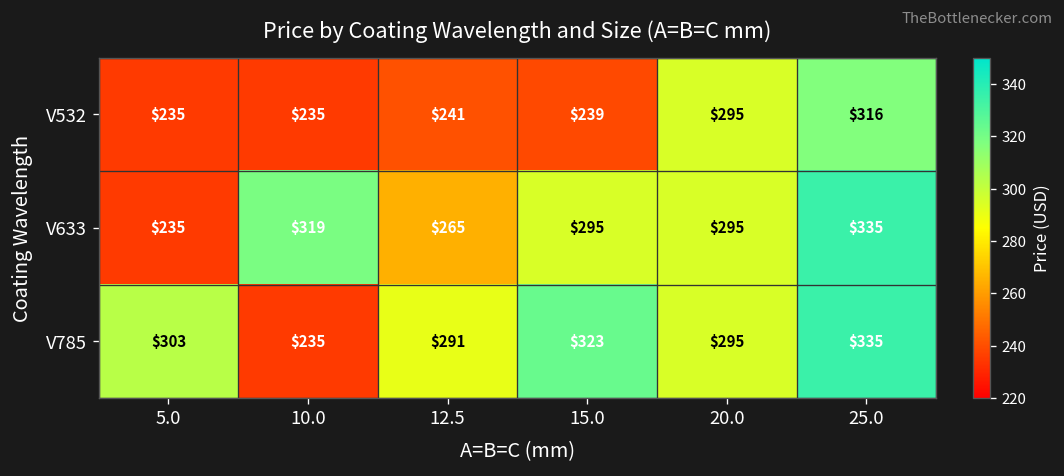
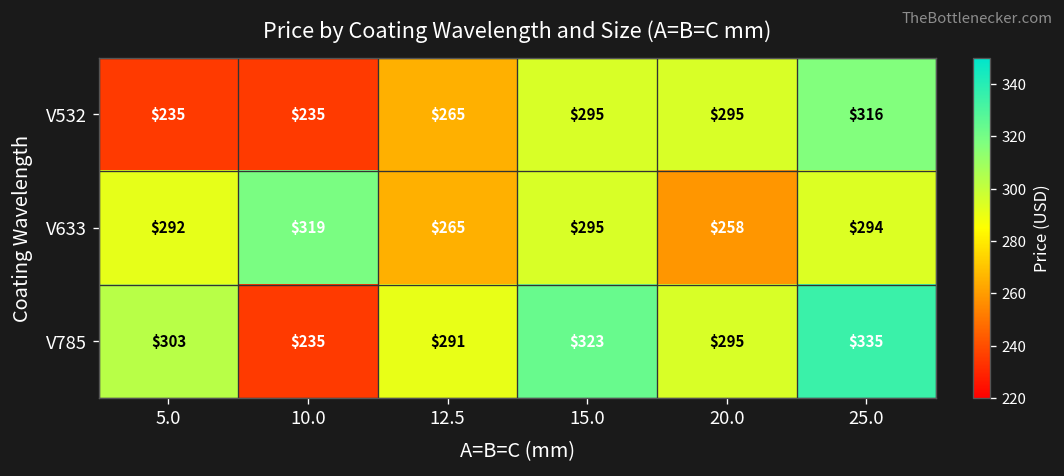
  {
    "V532": {
      "5.0": "$235",
      "10.0": "$235",
-     "12.5": "$241",
-     "15.0": "$239",
+     "12.5": "$265",
+     "15.0": "$295",
      "20.0": "$295",
      "25.0": "$316"
    },
    "V633": {
-     "5.0": "$235",
+     "5.0": "$292",
      "10.0": "$319",
      "12.5": "$265",
      "15.0": "$295",
-     "20.0": "$295",
-     "25.0": "$335"
+     "20.0": "$258",
+     "25.0": "$294"
    },
    "V785": {
      "5.0": "$303",
      "10.0": "$235",
      "12.5": "$291",
      "15.0": "$323",
      "20.0": "$295",
      "25.0": "$335"
    }
  }
